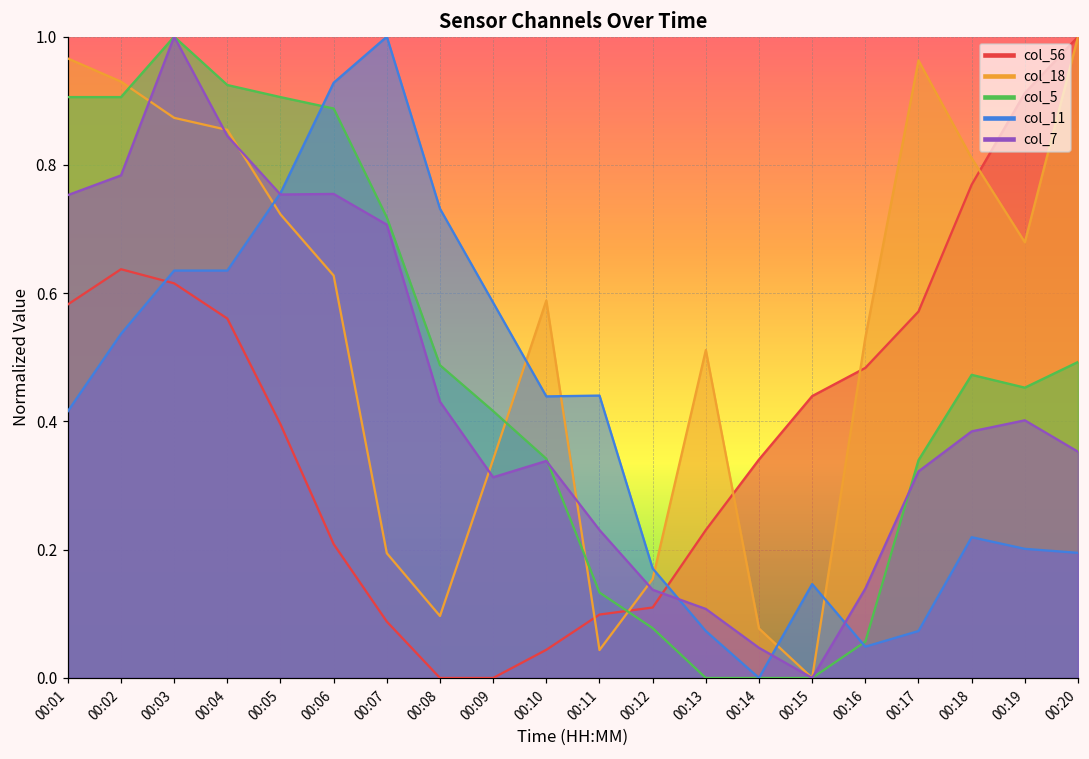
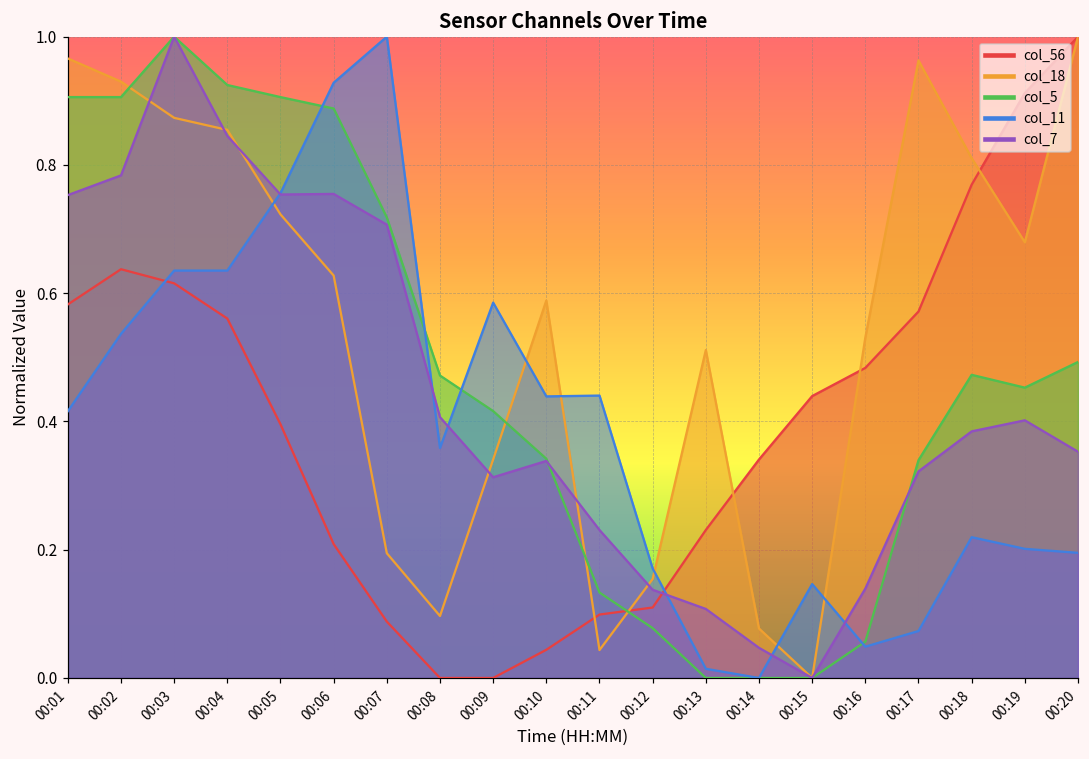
  {
    "col_56": {
      "00:01": 0.58,
      "00:02": 0.64,
      "00:03": 0.62,
      "00:04": 0.56,
      "00:05": 0.40,
      "00:06": 0.21,
      "00:07": 0.09,
      "00:08": 0.00,
      "00:09": 0.00,
      "00:10": 0.04,
      "00:11": 0.10,
      "00:12": 0.11,
      "00:13": 0.23,
      "00:14": 0.34,
      "00:15": 0.44,
      "00:16": 0.48,
      "00:17": 0.57,
      "00:18": 0.77
    },
    "col_18": {
      "00:01": 0.97,
      "00:02": 0.93,
      "00:03": 0.87,
      "00:04": 0.85,
      "00:05": 0.72,
      "00:06": 0.63,
      "00:07": 0.19,
      "00:08": 0.10,
      "00:09": 0.34,
      "00:10": 0.59,
      "00:11": 0.04,
      "00:12": 0.15,
      "00:13": 0.51,
      "00:14": 0.08,
      "00:16": 0.53,
      "00:17": 0.96,
      "00:18": 0.81,
      "00:19": 0.68
    },
    "col_5": {
      "00:01": 0.91,
      "00:02": 0.91,
      "00:04": 0.92,
      "00:05": 0.91,
      "00:06": 0.89,
      "00:07": 0.72,
-     "00:08": 0.49,
+     "00:08": 0.47,
      "00:09": 0.42,
      "00:11": 0.13,
      "00:12": 0.08,
      "00:13": 0.00,
      "00:16": 0.06,
      "00:17": 0.34,
      "00:18": 0.47,
      "00:19": 0.45,
      "00:20": 0.49
    },
    "col_11": {
      "00:01": 0.42,
      "00:02": 0.54,
      "00:03": 0.64,
      "00:04": 0.64,
      "00:06": 0.93,
      "00:07": 1.00,
-     "00:08": 0.73,
+     "00:08": 0.36,
      "00:09": 0.59,
      "00:10": 0.44,
      "00:11": 0.44,
      "00:12": 0.17,
-     "00:13": 0.07,
+     "00:13": 0.01,
      "00:15": 0.15,
      "00:16": 0.05,
      "00:17": 0.07,
      "00:18": 0.22,
      "00:19": 0.20,
      "00:20": 0.20
    },
    "col_7": {
      "00:01": 0.75,
      "00:02": 0.78,
      "00:04": 0.85,
      "00:06": 0.75,
      "00:07": 0.71,
-     "00:08": 0.43,
+     "00:08": 0.41,
      "00:09": 0.31,
      "00:11": 0.23,
      "00:12": 0.14,
      "00:13": 0.11,
      "00:14": 0.05,
      "00:16": 0.14,
      "00:17": 0.32,
      "00:18": 0.38,
      "00:19": 0.40,
      "00:20": 0.35
    }
  }
